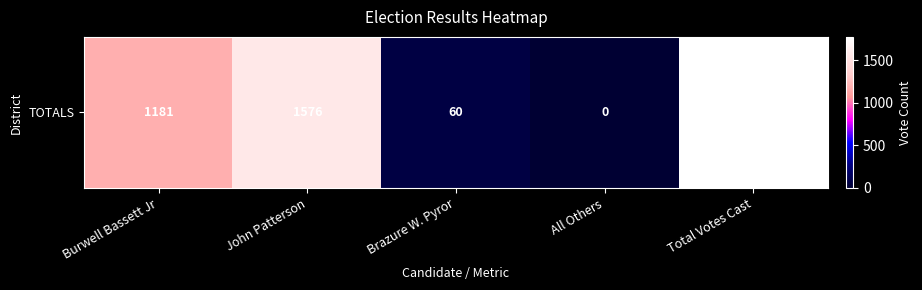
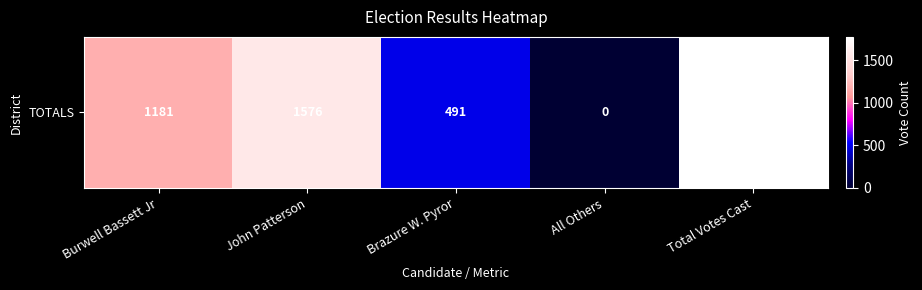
  {
    "TOTALS": {
      "Burwell Bassett Jr": 1181,
-     "Brazure W. Pyror": 60,
+     "Brazure W. Pyror": 491,
      "All Others": 0
    }
  }
